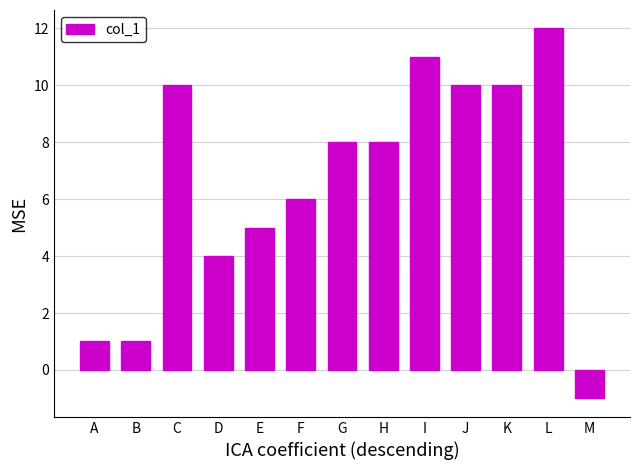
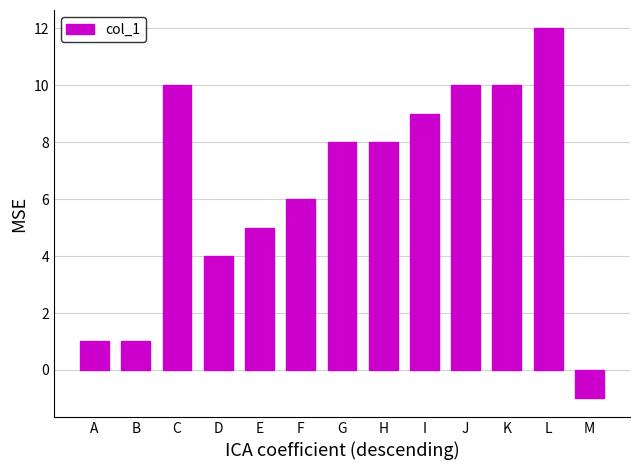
  {
    "A": 1,
    "B": 1,
    "C": 10,
    "D": 4,
    "E": 5,
    "F": 6,
    "G": 8,
    "H": 8,
-   "I": 11,
+   "I": 9,
    "J": 10,
    "K": 10,
    "L": 12,
    "M": -1
  }
